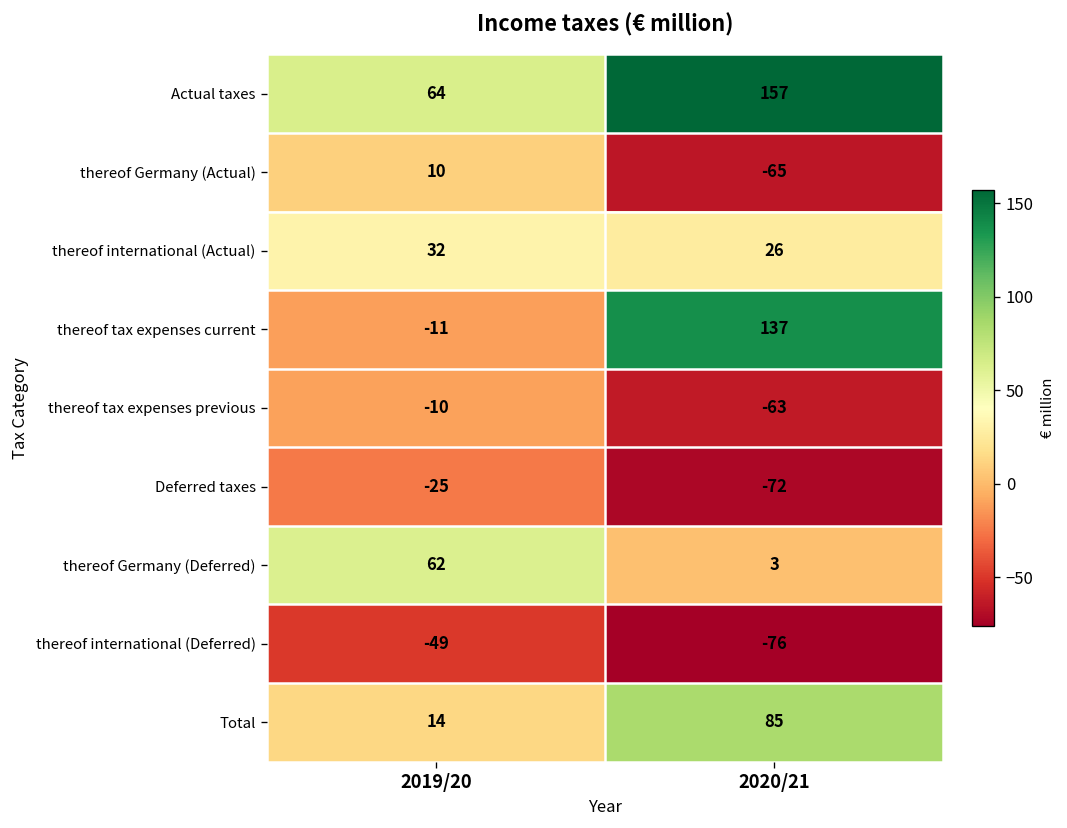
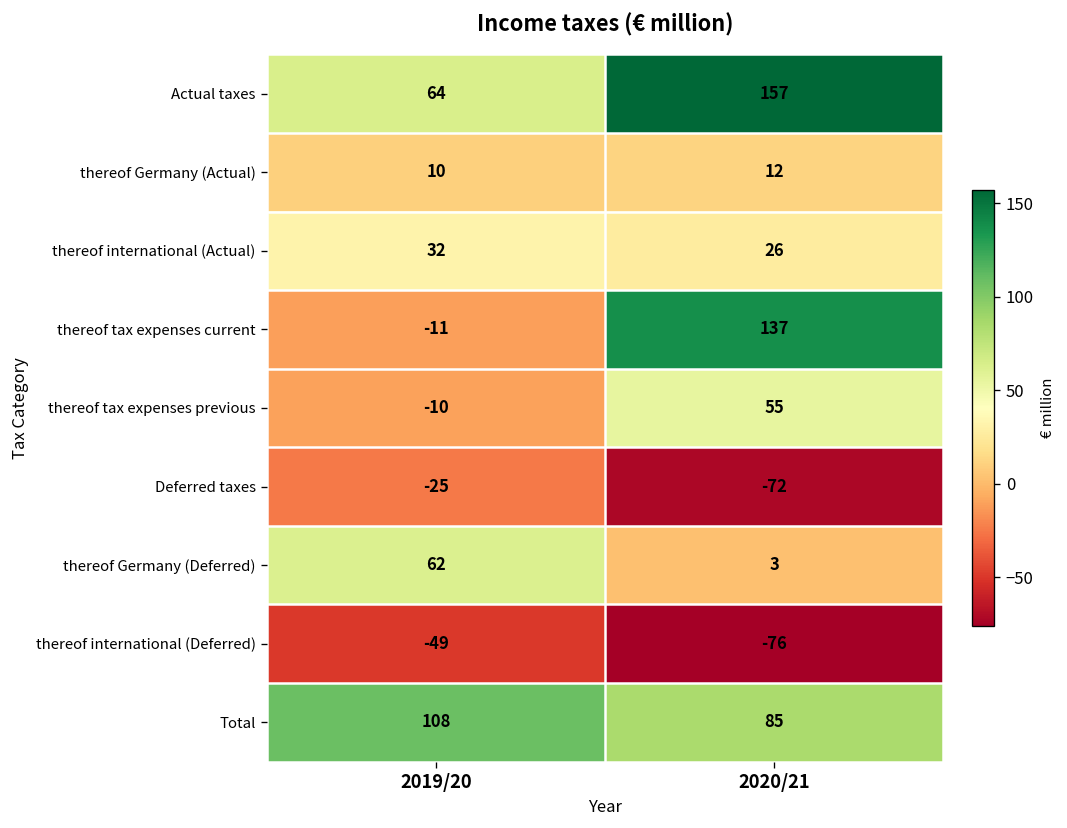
  {
    "Actual taxes": {
      "2019/20": 64,
      "2020/21": 157
    },
    "thereof Germany (Actual)": {
      "2019/20": 10,
-     "2020/21": -65
+     "2020/21": 12
    },
    "thereof international (Actual)": {
      "2019/20": 32,
      "2020/21": 26
    },
    "thereof tax expenses current": {
      "2019/20": -11,
      "2020/21": 137
    },
    "thereof tax expenses previous": {
      "2019/20": -10,
-     "2020/21": -63
+     "2020/21": 55
    },
    "Deferred taxes": {
      "2019/20": -25,
      "2020/21": -72
    },
    "thereof Germany (Deferred)": {
      "2019/20": 62,
      "2020/21": 3
    },
    "thereof international (Deferred)": {
      "2019/20": -49,
      "2020/21": -76
    },
    "Total": {
-     "2019/20": 14,
+     "2019/20": 108,
      "2020/21": 85
    }
  }
